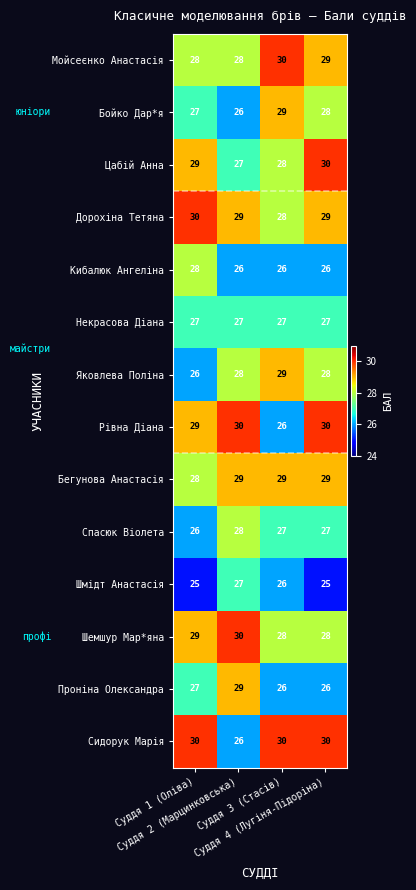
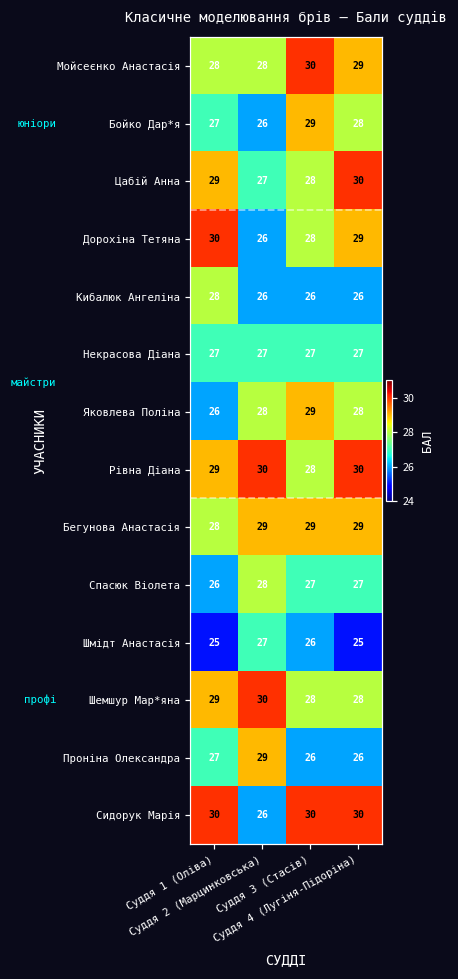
  {
    "Мойсеєнко Анастасія": {
      "Суддя 1 (Оліва)": 28,
      "Суддя 2 (Марцинковська)": 28,
      "Суддя 3 (Стасів)": 30,
      "Суддя 4 (Лугіня-Підоріна)": 29
    },
    "Бойко Дар*я": {
      "Суддя 1 (Оліва)": 27,
      "Суддя 2 (Марцинковська)": 26,
      "Суддя 3 (Стасів)": 29,
      "Суддя 4 (Лугіня-Підоріна)": 28
    },
    "Цабій Анна": {
      "Суддя 1 (Оліва)": 29,
      "Суддя 2 (Марцинковська)": 27,
      "Суддя 3 (Стасів)": 28,
      "Суддя 4 (Лугіня-Підоріна)": 30
    },
    "Дорохіна Тетяна": {
      "Суддя 1 (Оліва)": 30,
-     "Суддя 2 (Марцинковська)": 29,
+     "Суддя 2 (Марцинковська)": 26,
      "Суддя 3 (Стасів)": 28,
      "Суддя 4 (Лугіня-Підоріна)": 29
    },
    "Кибалюк Ангеліна": {
      "Суддя 1 (Оліва)": 28,
      "Суддя 2 (Марцинковська)": 26,
      "Суддя 3 (Стасів)": 26,
      "Суддя 4 (Лугіня-Підоріна)": 26
    },
    "Некрасова Діана": {
      "Суддя 1 (Оліва)": 27,
      "Суддя 2 (Марцинковська)": 27,
      "Суддя 3 (Стасів)": 27,
      "Суддя 4 (Лугіня-Підоріна)": 27
    },
    "Яковлева Поліна": {
      "Суддя 1 (Оліва)": 26,
      "Суддя 2 (Марцинковська)": 28,
      "Суддя 3 (Стасів)": 29,
      "Суддя 4 (Лугіня-Підоріна)": 28
    },
    "Рівна Діана": {
      "Суддя 1 (Оліва)": 29,
      "Суддя 2 (Марцинковська)": 30,
-     "Суддя 3 (Стасів)": 26,
+     "Суддя 3 (Стасів)": 28,
      "Суддя 4 (Лугіня-Підоріна)": 30
    },
    "Бегунова Анастасія": {
      "Суддя 1 (Оліва)": 28,
      "Суддя 2 (Марцинковська)": 29,
      "Суддя 3 (Стасів)": 29,
      "Суддя 4 (Лугіня-Підоріна)": 29
    },
    "Спасюк Віолета": {
      "Суддя 1 (Оліва)": 26,
      "Суддя 2 (Марцинковська)": 28,
      "Суддя 3 (Стасів)": 27,
      "Суддя 4 (Лугіня-Підоріна)": 27
    },
    "Шмідт Анастасія": {
      "Суддя 1 (Оліва)": 25,
      "Суддя 2 (Марцинковська)": 27,
      "Суддя 3 (Стасів)": 26,
      "Суддя 4 (Лугіня-Підоріна)": 25
    },
    "Шемшур Мар*яна": {
      "Суддя 1 (Оліва)": 29,
      "Суддя 2 (Марцинковська)": 30,
      "Суддя 3 (Стасів)": 28,
      "Суддя 4 (Лугіня-Підоріна)": 28
    },
    "Проніна Олександра": {
      "Суддя 1 (Оліва)": 27,
      "Суддя 2 (Марцинковська)": 29,
      "Суддя 3 (Стасів)": 26,
      "Суддя 4 (Лугіня-Підоріна)": 26
    },
    "Сидорук Марія": {
      "Суддя 1 (Оліва)": 30,
      "Суддя 2 (Марцинковська)": 26,
      "Суддя 3 (Стасів)": 30,
      "Суддя 4 (Лугіня-Підоріна)": 30
    }
  }
